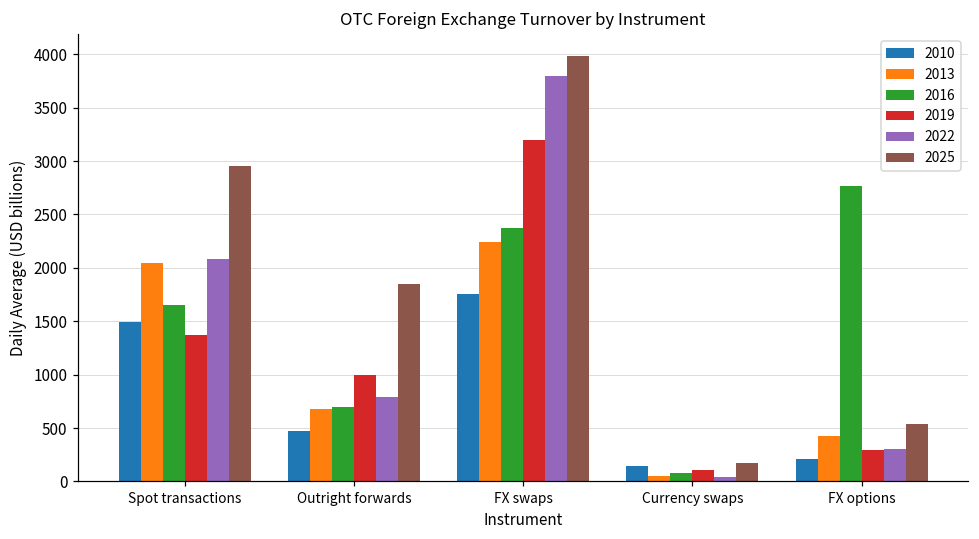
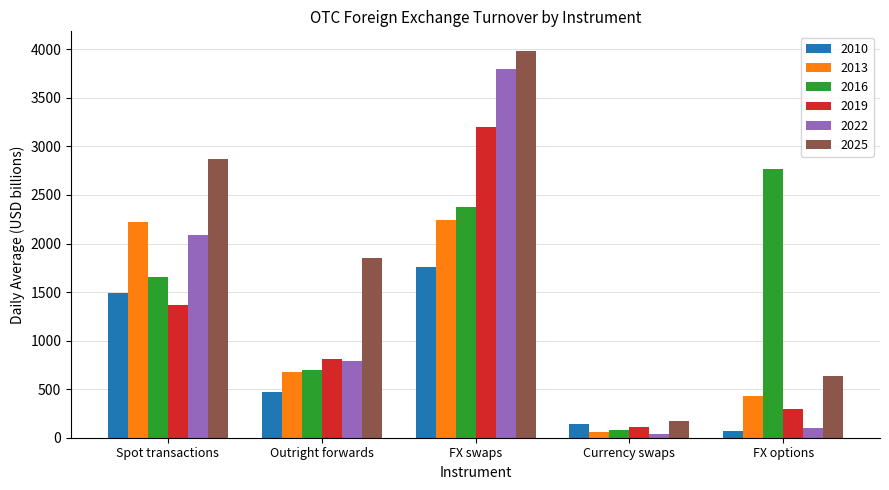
  {
    "2010": {
      "Spot transactions": 1500,
      "Outright forwards": 500,
      "FX swaps": 1800,
      "Currency swaps": 100,
-     "FX options": 200
+     "FX options": 100
    },
    "2013": {
-     "Spot transactions": 2000,
+     "Spot transactions": 2200,
      "Outright forwards": 700,
      "FX swaps": 2200,
      "Currency swaps": 100,
      "FX options": 400
    },
    "2016": {
      "Spot transactions": 1700,
      "Outright forwards": 700,
      "FX swaps": 2400,
      "Currency swaps": 100,
      "FX options": 2800
    },
    "2019": {
      "Spot transactions": 1400,
-     "Outright forwards": 1000,
+     "Outright forwards": 800,
      "FX swaps": 3200,
      "Currency swaps": 100,
      "FX options": 300
    },
    "2022": {
      "Spot transactions": 2100,
      "Outright forwards": 800,
      "FX swaps": 3800,
      "Currency swaps": 0,
-     "FX options": 300
+     "FX options": 100
    },
    "2025": {
-     "Spot transactions": 3000,
+     "Spot transactions": 2900,
      "Outright forwards": 1800,
      "FX swaps": 4000,
      "Currency swaps": 200,
-     "FX options": 500
+     "FX options": 600
    }
  }
